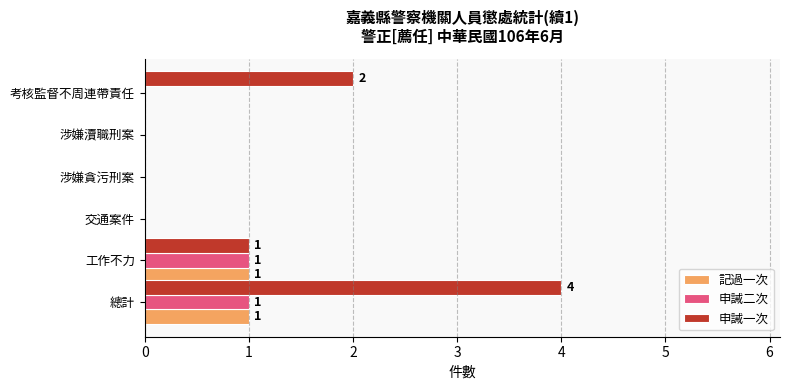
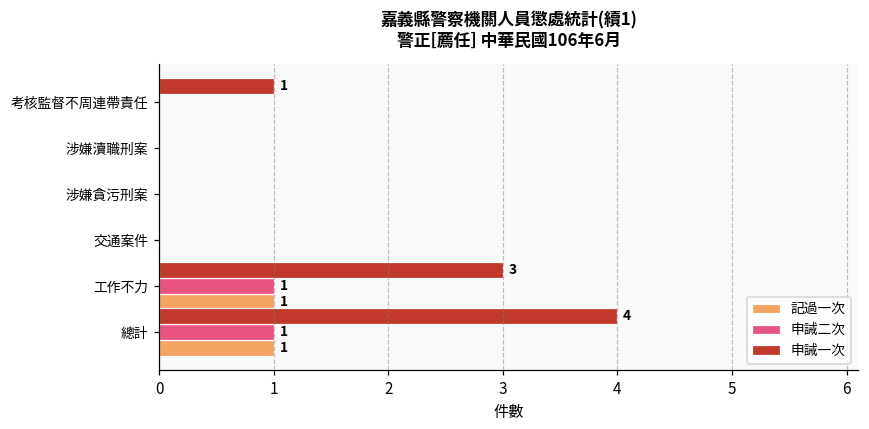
  {
    "記過一次": {
      "工作不力": 1,
      "總計": 1
    },
    "申誡二次": {
      "工作不力": 1,
      "總計": 1
    },
    "申誡一次": {
-     "考核監督不周連帶責任": 2,
-     "工作不力": 1,
+     "考核監督不周連帶責任": 1,
+     "工作不力": 3,
      "總計": 4
    }
  }
